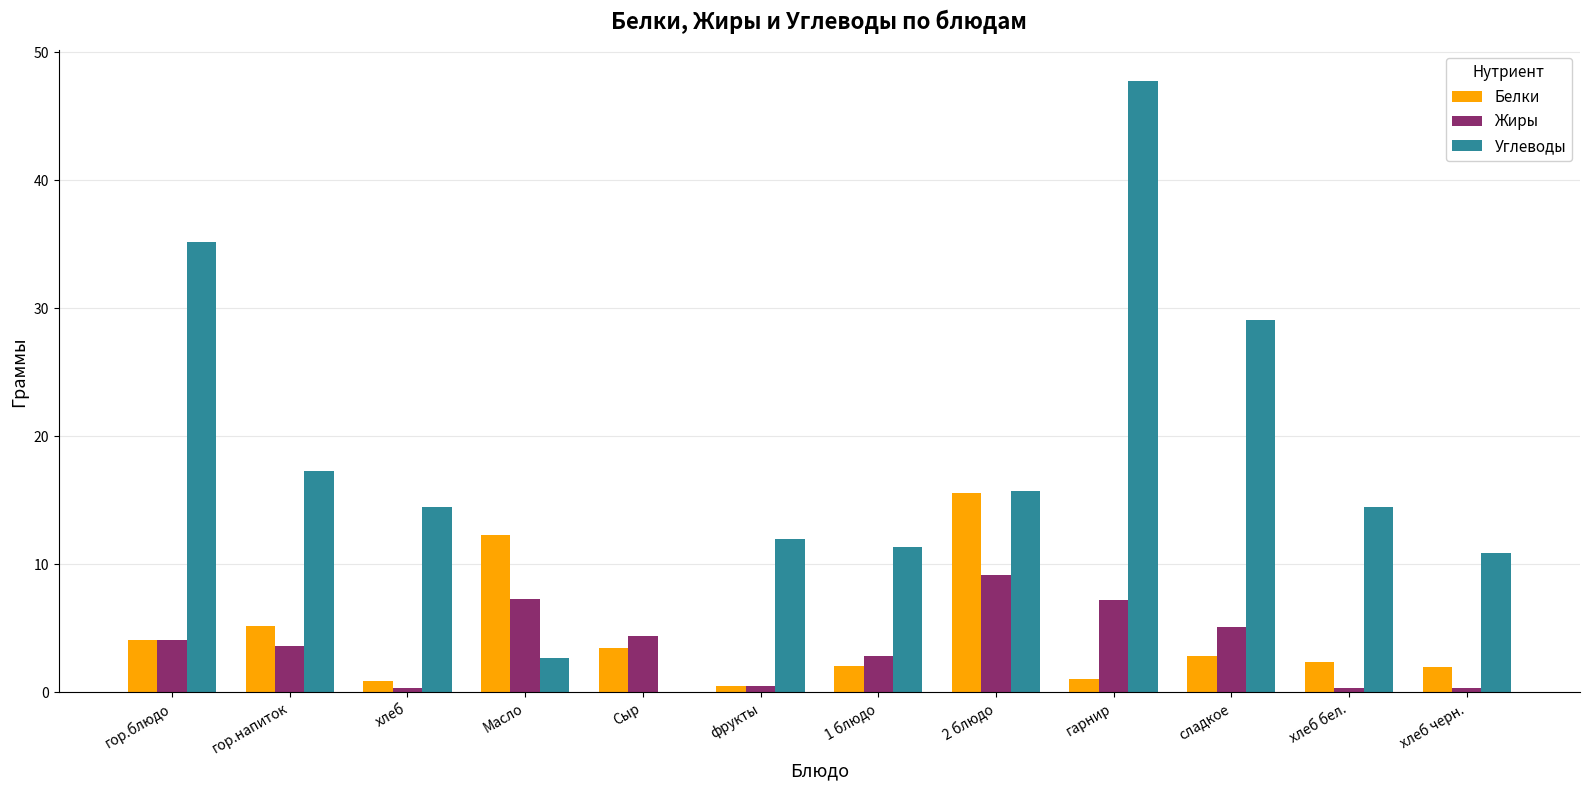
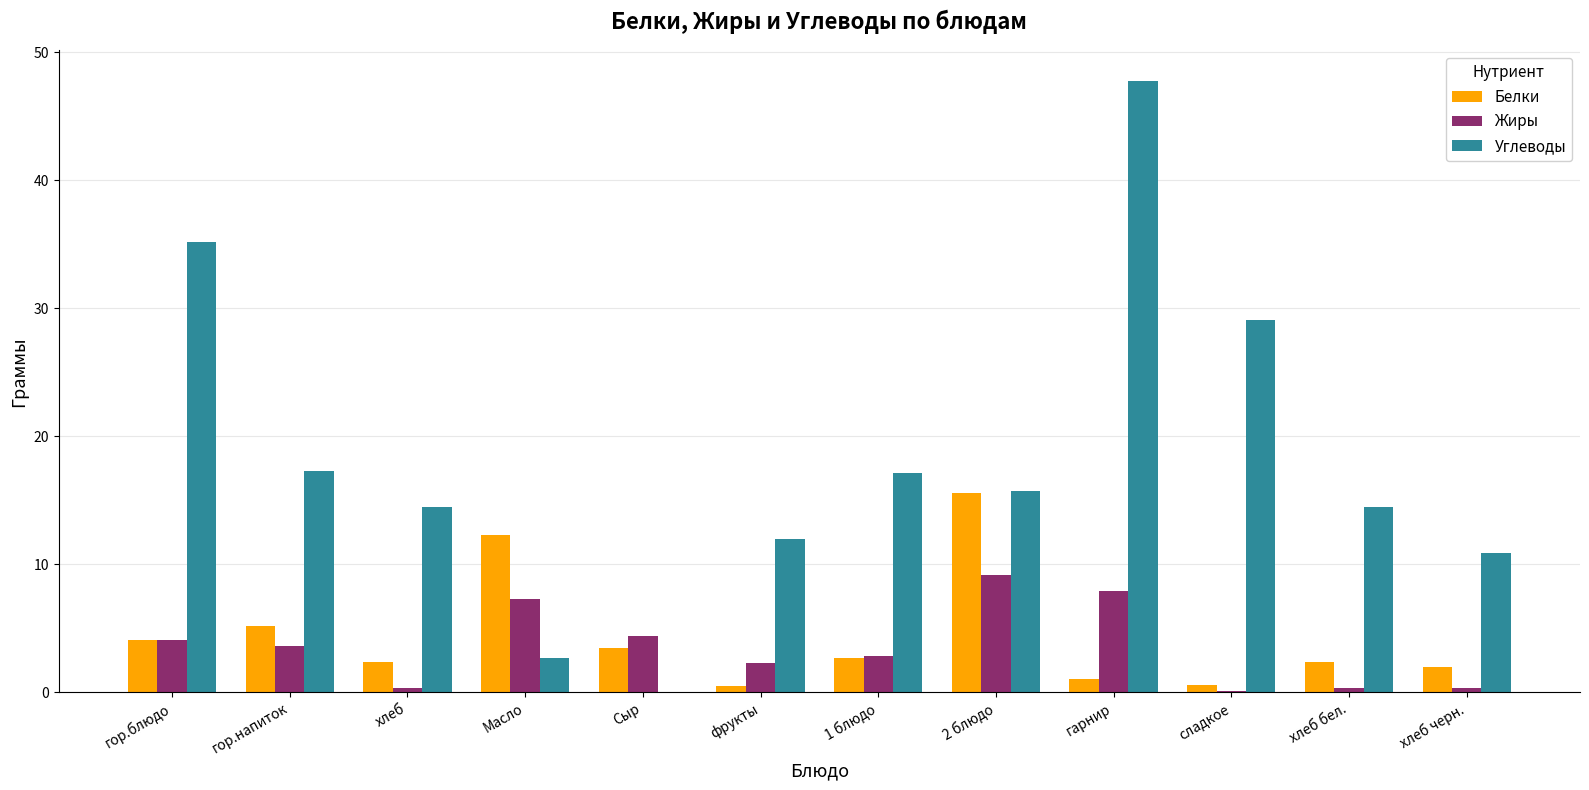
  {
    "Белки": {
      "гор.блюдо": 4.1,
      "гор.напиток": 5.2,
-     "хлеб": 0.9,
+     "хлеб": 2.4,
      "Масло": 12.3,
      "Сыр": 3.5,
      "фрукты": 0.5,
-     "1 блюдо": 2.0,
+     "1 блюдо": 2.7,
      "2 блюдо": 15.6,
      "гарнир": 1.1,
-     "сладкое": 2.8,
+     "сладкое": 0.6,
      "хлеб бел.": 2.4,
      "хлеб черн.": 2.0
    },
    "Жиры": {
      "гор.блюдо": 4.1,
      "гор.напиток": 3.6,
      "хлеб": 0.3,
      "Масло": 7.3,
      "Сыр": 4.4,
-     "фрукты": 0.5,
+     "фрукты": 2.3,
      "1 блюдо": 2.8,
      "2 блюдо": 9.2,
-     "гарнир": 7.2,
-     "сладкое": 5.1,
+     "гарнир": 7.9,
+     "сладкое": 0.1,
      "хлеб бел.": 0.3,
      "хлеб черн.": 0.4
    },
    "Углеводы": {
      "гор.блюдо": 35.2,
      "гор.напиток": 17.3,
      "хлеб": 14.5,
      "Масло": 2.7,
      "Сыр": 0.0,
      "фрукты": 11.9,
-     "1 блюдо": 11.4,
+     "1 блюдо": 17.1,
      "2 блюдо": 15.7,
      "гарнир": 47.8,
      "сладкое": 29.1,
      "хлеб бел.": 14.5,
      "хлеб черн.": 10.9
    }
  }
